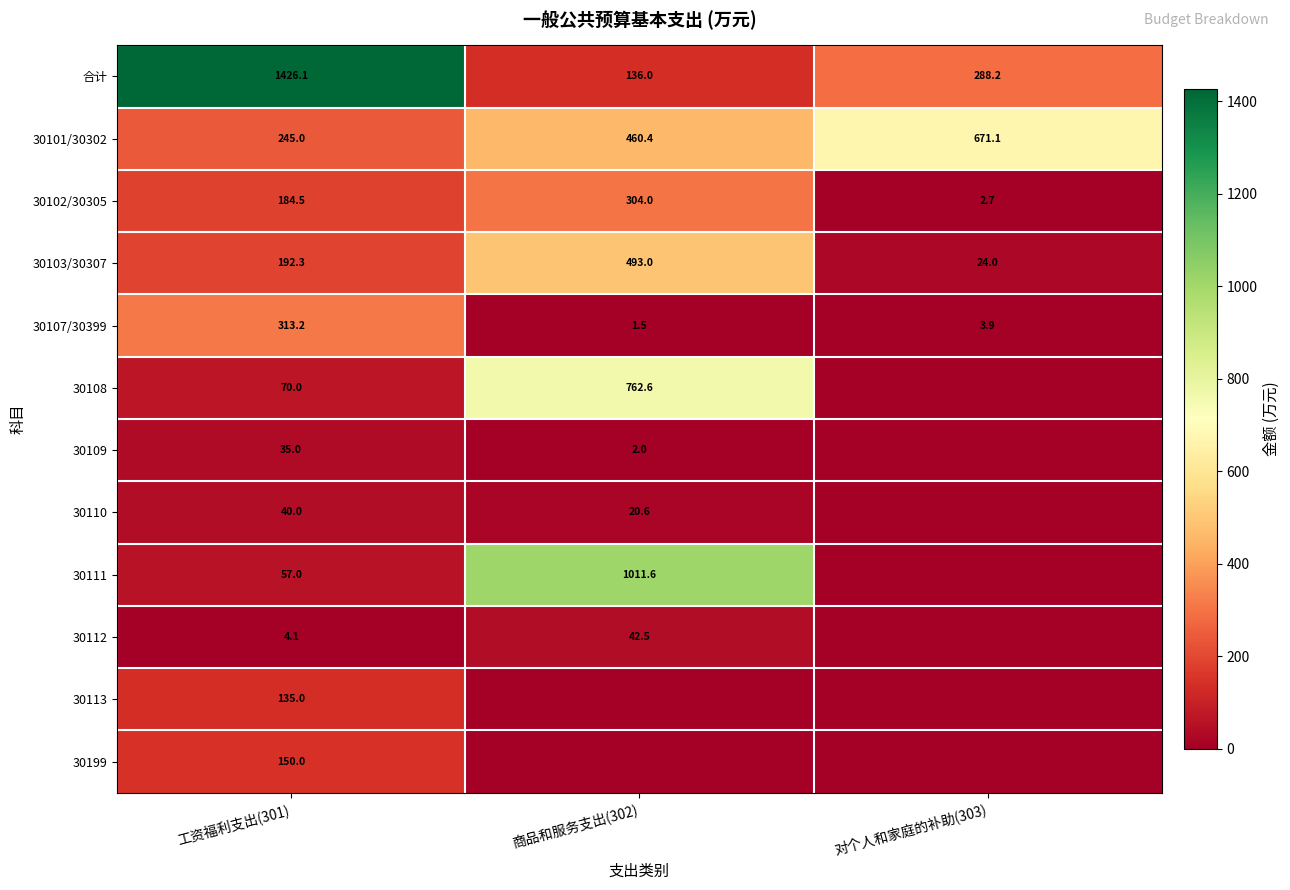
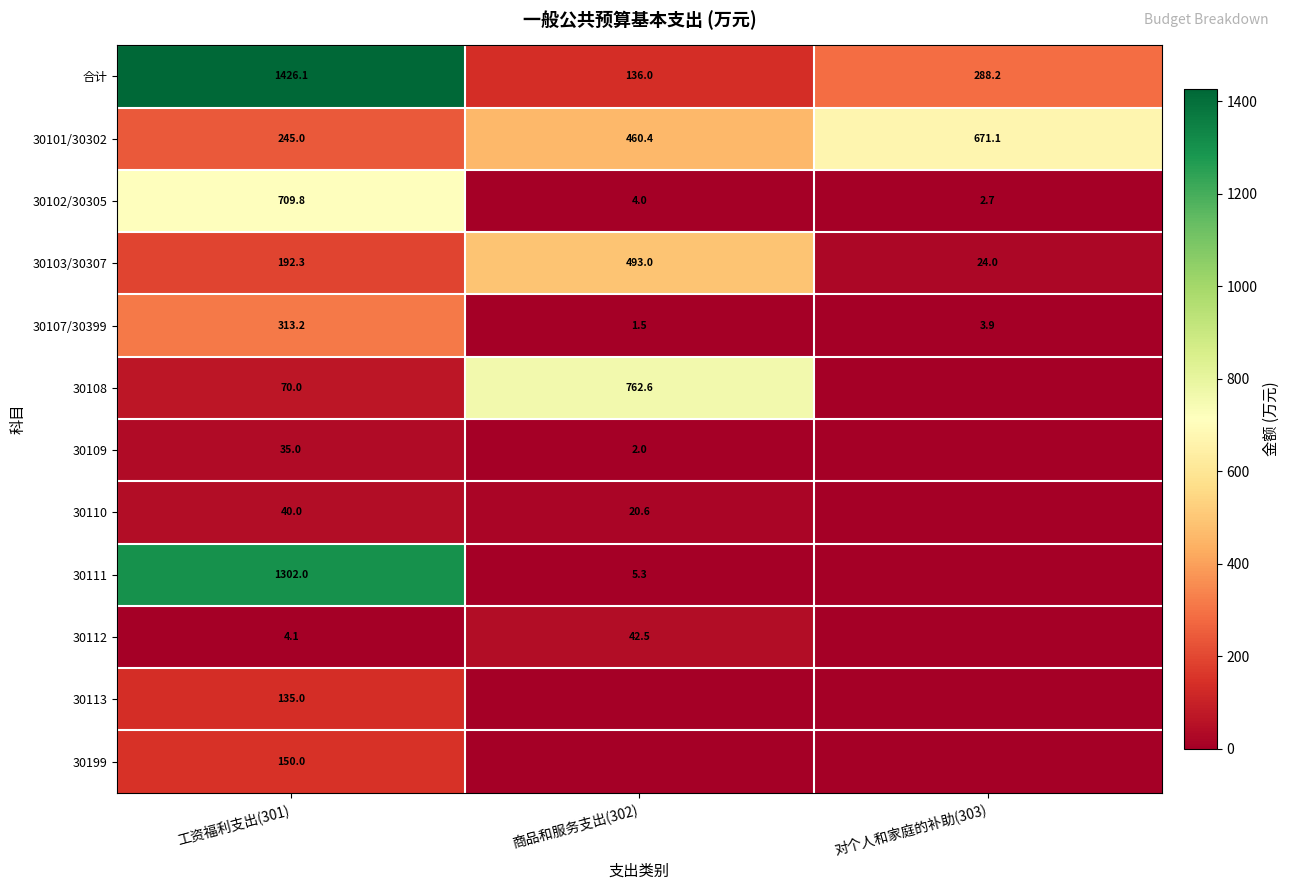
  {
    "合计": {
      "工资福利支出(301)": 1426.1,
      "商品和服务支出(302)": 136.0,
      "对个人和家庭的补助(303)": 288.2
    },
    "30101/30302": {
      "工资福利支出(301)": 245.0,
      "商品和服务支出(302)": 460.4,
      "对个人和家庭的补助(303)": 671.1
    },
    "30102/30305": {
-     "工资福利支出(301)": 184.5,
-     "商品和服务支出(302)": 304.0,
+     "工资福利支出(301)": 709.8,
+     "商品和服务支出(302)": 4.0,
      "对个人和家庭的补助(303)": 2.7
    },
    "30103/30307": {
      "工资福利支出(301)": 192.3,
      "商品和服务支出(302)": 493.0,
      "对个人和家庭的补助(303)": 24.0
    },
    "30107/30399": {
      "工资福利支出(301)": 313.2,
      "商品和服务支出(302)": 1.5,
      "对个人和家庭的补助(303)": 3.9
    },
    "30108": {
      "工资福利支出(301)": 70.0,
      "商品和服务支出(302)": 762.6
    },
    "30109": {
      "工资福利支出(301)": 35.0,
      "商品和服务支出(302)": 2.0
    },
    "30110": {
      "工资福利支出(301)": 40.0,
      "商品和服务支出(302)": 20.6
    },
    "30111": {
-     "工资福利支出(301)": 57.0,
-     "商品和服务支出(302)": 1011.6
+     "工资福利支出(301)": 1302.0,
+     "商品和服务支出(302)": 5.3
    },
    "30112": {
      "工资福利支出(301)": 4.1,
      "商品和服务支出(302)": 42.5
    },
    "30113": {
      "工资福利支出(301)": 135.0
    },
    "30199": {
      "工资福利支出(301)": 150.0
    }
  }
